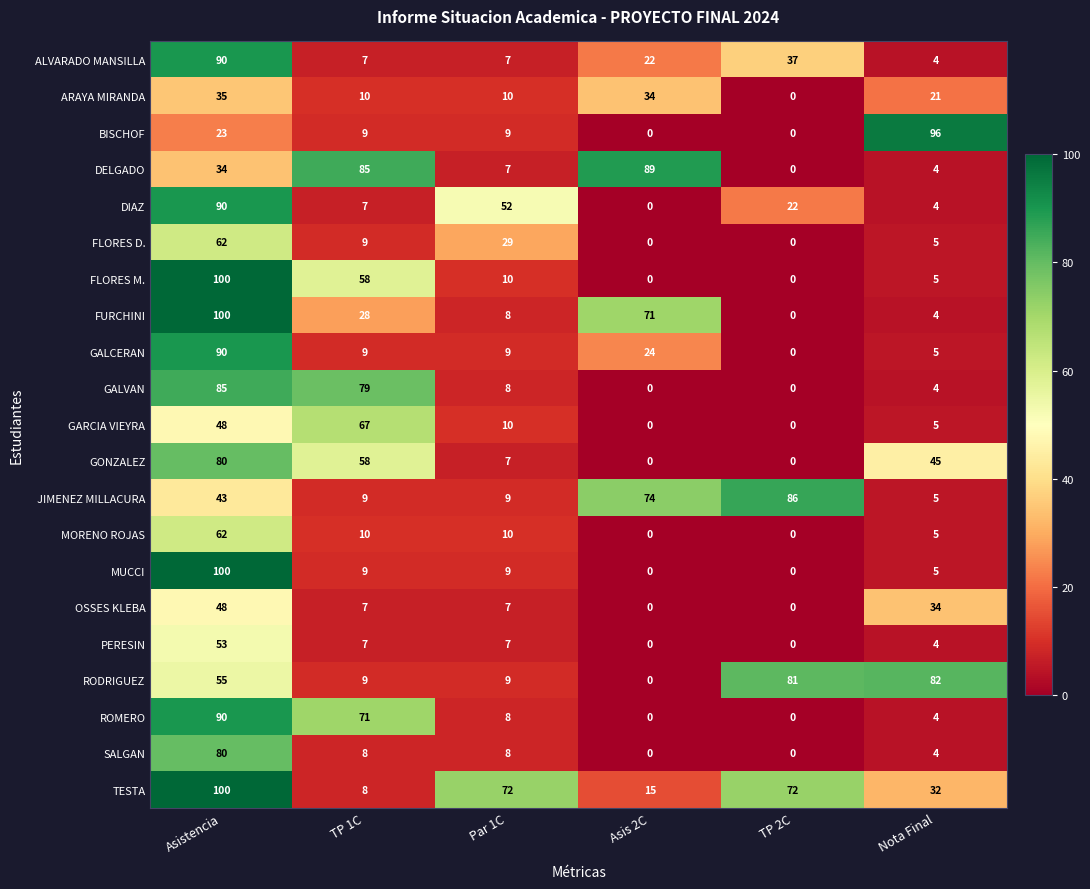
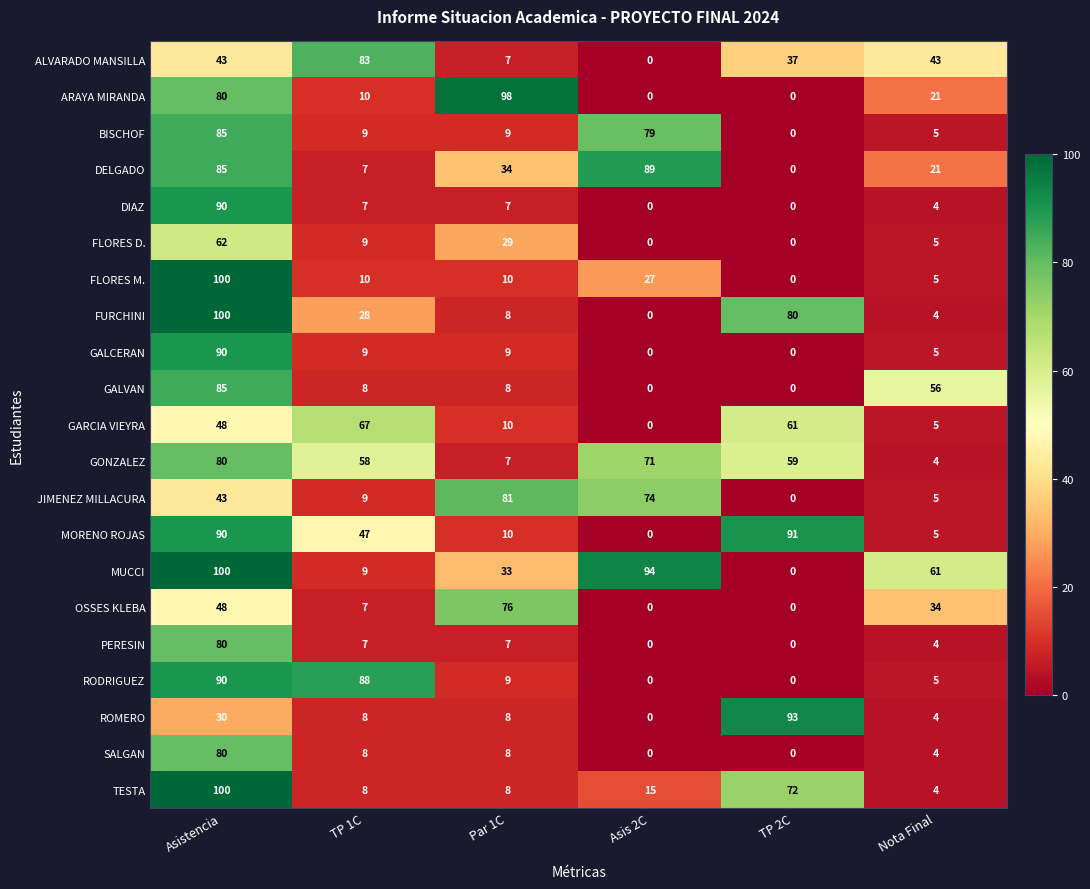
  {
    "ALVARADO MANSILLA": {
-     "Asistencia": 90,
-     "TP 1C": 7,
+     "Asistencia": 43,
+     "TP 1C": 83,
      "Par 1C": 7,
-     "Asis 2C": 22,
+     "Asis 2C": 0,
      "TP 2C": 37,
-     "Nota Final": 4
+     "Nota Final": 43
    },
    "ARAYA MIRANDA": {
-     "Asistencia": 35,
+     "Asistencia": 80,
      "TP 1C": 10,
-     "Par 1C": 10,
-     "Asis 2C": 34,
+     "Par 1C": 98,
+     "Asis 2C": 0,
      "TP 2C": 0,
      "Nota Final": 21
    },
    "BISCHOF": {
-     "Asistencia": 23,
+     "Asistencia": 85,
      "TP 1C": 9,
      "Par 1C": 9,
-     "Asis 2C": 0,
+     "Asis 2C": 79,
      "TP 2C": 0,
-     "Nota Final": 96
+     "Nota Final": 5
    },
    "DELGADO": {
-     "Asistencia": 34,
-     "TP 1C": 85,
-     "Par 1C": 7,
+     "Asistencia": 85,
+     "TP 1C": 7,
+     "Par 1C": 34,
      "Asis 2C": 89,
      "TP 2C": 0,
-     "Nota Final": 4
+     "Nota Final": 21
    },
    "DIAZ": {
      "Asistencia": 90,
      "TP 1C": 7,
-     "Par 1C": 52,
+     "Par 1C": 7,
      "Asis 2C": 0,
-     "TP 2C": 22,
+     "TP 2C": 0,
      "Nota Final": 4
    },
    "FLORES D.": {
      "Asistencia": 62,
      "TP 1C": 9,
      "Par 1C": 29,
      "Asis 2C": 0,
      "TP 2C": 0,
      "Nota Final": 5
    },
    "FLORES M.": {
      "Asistencia": 100,
-     "TP 1C": 58,
+     "TP 1C": 10,
      "Par 1C": 10,
-     "Asis 2C": 0,
+     "Asis 2C": 27,
      "TP 2C": 0,
      "Nota Final": 5
    },
    "FURCHINI": {
      "Asistencia": 100,
      "TP 1C": 28,
      "Par 1C": 8,
-     "Asis 2C": 71,
-     "TP 2C": 0,
+     "Asis 2C": 0,
+     "TP 2C": 80,
      "Nota Final": 4
    },
    "GALCERAN": {
      "Asistencia": 90,
      "TP 1C": 9,
      "Par 1C": 9,
-     "Asis 2C": 24,
+     "Asis 2C": 0,
      "TP 2C": 0,
      "Nota Final": 5
    },
    "GALVAN": {
      "Asistencia": 85,
-     "TP 1C": 79,
+     "TP 1C": 8,
      "Par 1C": 8,
      "Asis 2C": 0,
      "TP 2C": 0,
-     "Nota Final": 4
+     "Nota Final": 56
    },
    "GARCIA VIEYRA": {
      "Asistencia": 48,
      "TP 1C": 67,
      "Par 1C": 10,
      "Asis 2C": 0,
-     "TP 2C": 0,
+     "TP 2C": 61,
      "Nota Final": 5
    },
    "GONZALEZ": {
      "Asistencia": 80,
      "TP 1C": 58,
      "Par 1C": 7,
-     "Asis 2C": 0,
-     "TP 2C": 0,
-     "Nota Final": 45
+     "Asis 2C": 71,
+     "TP 2C": 59,
+     "Nota Final": 4
    },
    "JIMENEZ MILLACURA": {
      "Asistencia": 43,
      "TP 1C": 9,
-     "Par 1C": 9,
+     "Par 1C": 81,
      "Asis 2C": 74,
-     "TP 2C": 86,
+     "TP 2C": 0,
      "Nota Final": 5
    },
    "MORENO ROJAS": {
-     "Asistencia": 62,
-     "TP 1C": 10,
+     "Asistencia": 90,
+     "TP 1C": 47,
      "Par 1C": 10,
      "Asis 2C": 0,
-     "TP 2C": 0,
+     "TP 2C": 91,
      "Nota Final": 5
    },
    "MUCCI": {
      "Asistencia": 100,
      "TP 1C": 9,
-     "Par 1C": 9,
-     "Asis 2C": 0,
+     "Par 1C": 33,
+     "Asis 2C": 94,
      "TP 2C": 0,
-     "Nota Final": 5
+     "Nota Final": 61
    },
    "OSSES KLEBA": {
      "Asistencia": 48,
      "TP 1C": 7,
-     "Par 1C": 7,
+     "Par 1C": 76,
      "Asis 2C": 0,
      "TP 2C": 0,
      "Nota Final": 34
    },
    "PERESIN": {
-     "Asistencia": 53,
+     "Asistencia": 80,
      "TP 1C": 7,
      "Par 1C": 7,
      "Asis 2C": 0,
      "TP 2C": 0,
      "Nota Final": 4
    },
    "RODRIGUEZ": {
-     "Asistencia": 55,
-     "TP 1C": 9,
+     "Asistencia": 90,
+     "TP 1C": 88,
      "Par 1C": 9,
      "Asis 2C": 0,
-     "TP 2C": 81,
-     "Nota Final": 82
+     "TP 2C": 0,
+     "Nota Final": 5
    },
    "ROMERO": {
-     "Asistencia": 90,
-     "TP 1C": 71,
+     "Asistencia": 30,
+     "TP 1C": 8,
      "Par 1C": 8,
      "Asis 2C": 0,
-     "TP 2C": 0,
+     "TP 2C": 93,
      "Nota Final": 4
    },
    "SALGAN": {
      "Asistencia": 80,
      "TP 1C": 8,
      "Par 1C": 8,
      "Asis 2C": 0,
      "TP 2C": 0,
      "Nota Final": 4
    },
    "TESTA": {
      "Asistencia": 100,
      "TP 1C": 8,
-     "Par 1C": 72,
+     "Par 1C": 8,
      "Asis 2C": 15,
      "TP 2C": 72,
-     "Nota Final": 32
+     "Nota Final": 4
    }
  }
